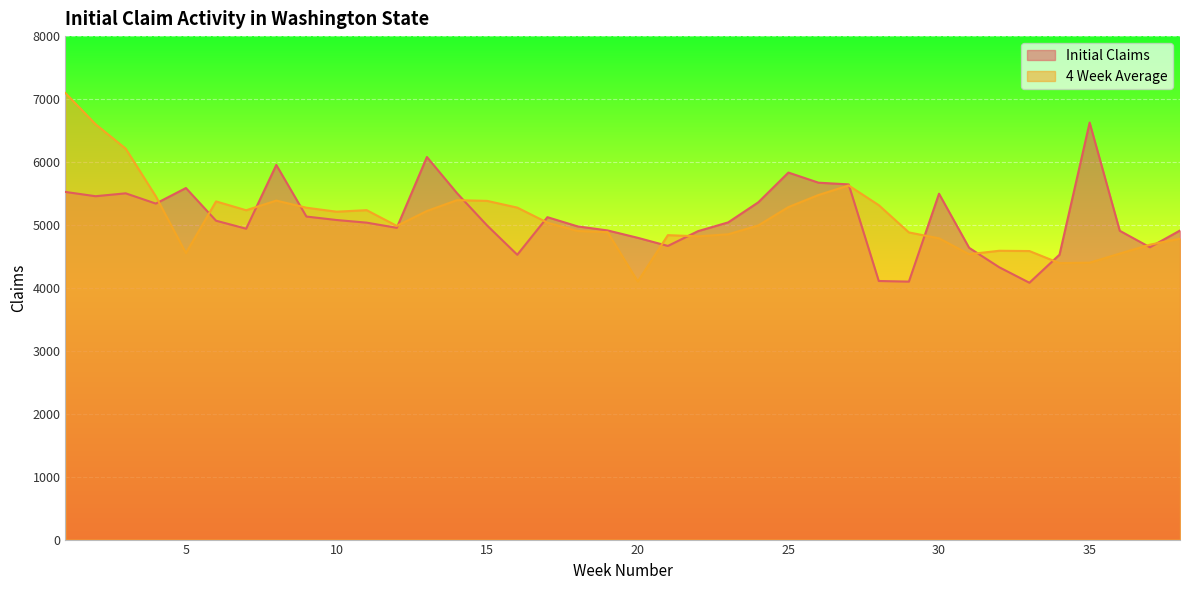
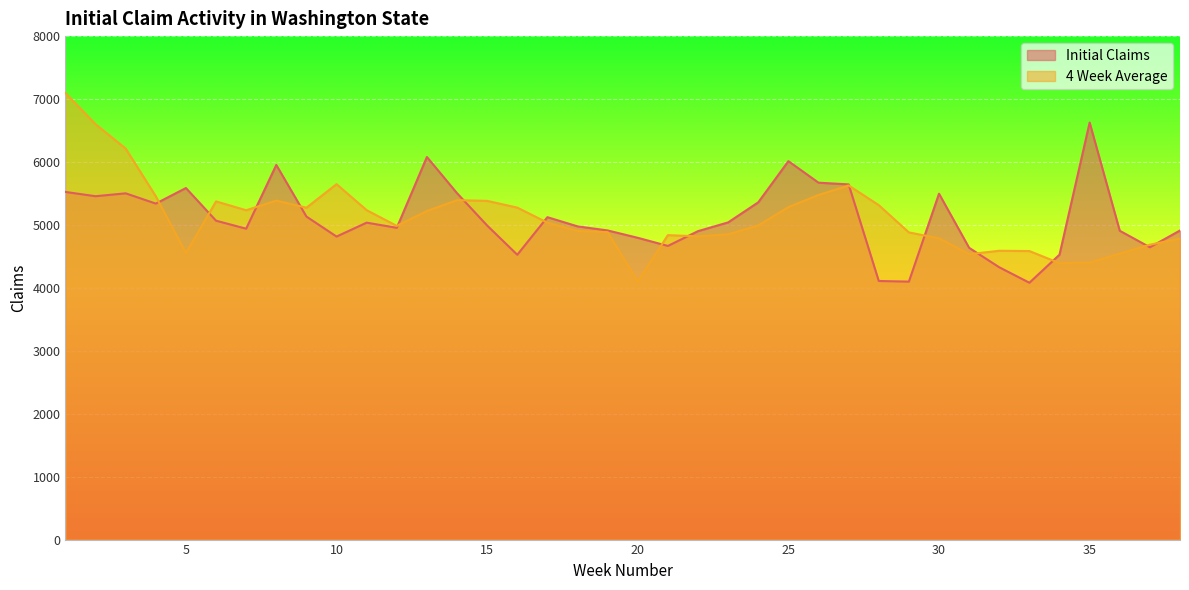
  {
    "Initial Claims": {
      "5": 5600,
-     "10": 5100,
+     "10": 4800,
      "15": 5000,
      "20": 4800,
-     "25": 5800,
+     "25": 6000,
      "30": 5500,
      "35": 6600
    },
    "4 Week Average": {
      "5": 4600,
-     "10": 5200,
+     "10": 5600,
      "15": 5400,
      "20": 4100,
      "25": 5300,
      "30": 4800,
      "35": 4400
    }
  }
